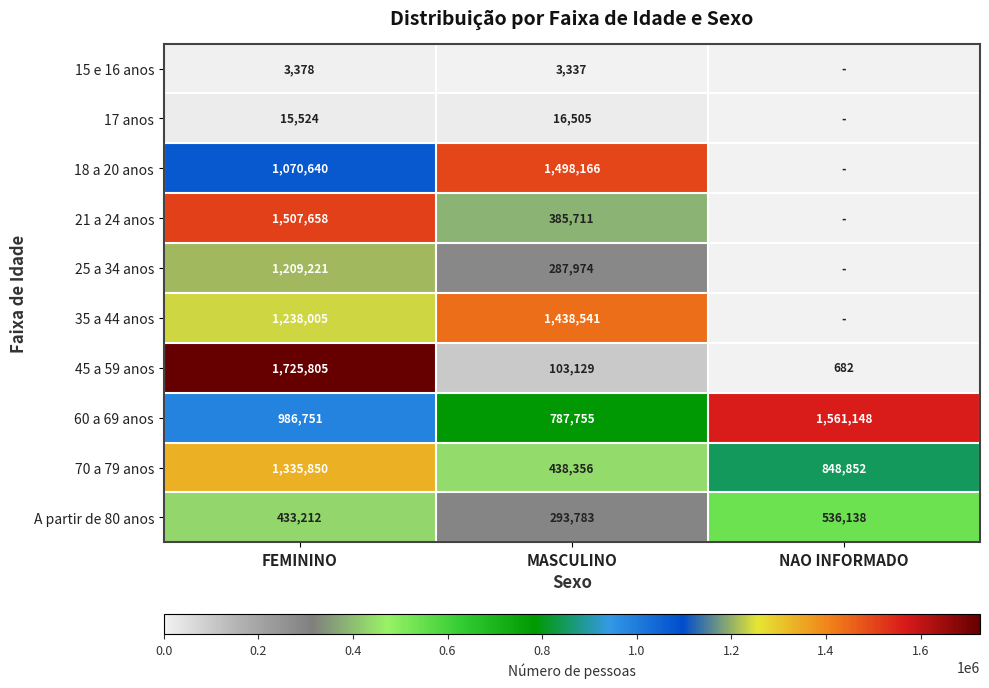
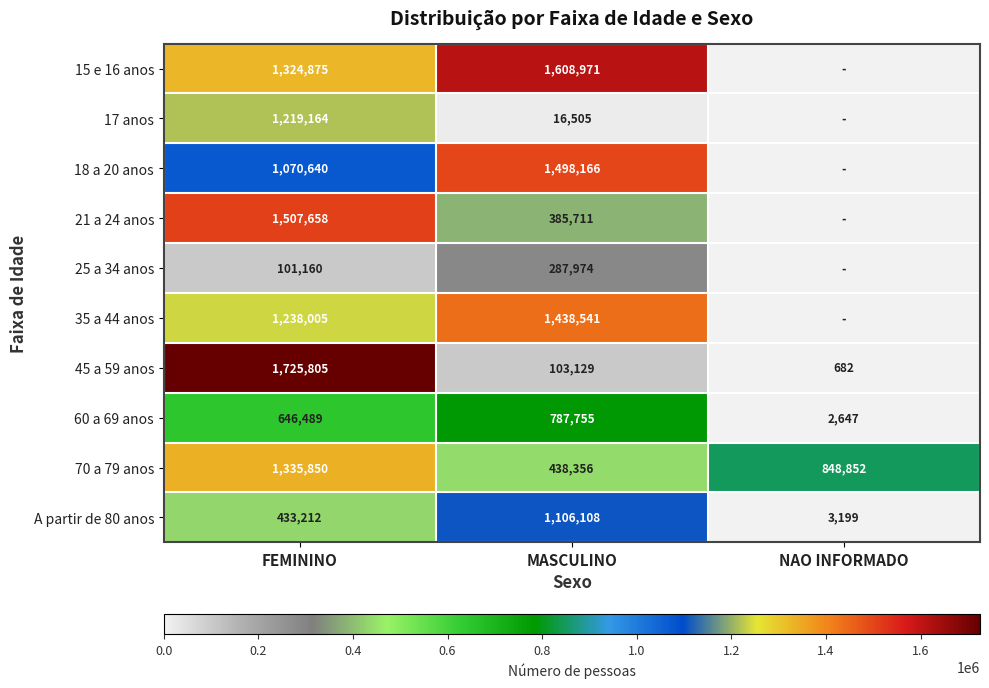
  {
    "15 e 16 anos": {
-     "FEMININO": "3,378",
-     "MASCULINO": "3,337"
+     "FEMININO": "1,324,875",
+     "MASCULINO": "1,608,971"
    },
    "17 anos": {
-     "FEMININO": "15,524",
+     "FEMININO": "1,219,164",
      "MASCULINO": "16,505"
    },
    "18 a 20 anos": {
      "FEMININO": "1,070,640",
      "MASCULINO": "1,498,166"
    },
    "21 a 24 anos": {
      "FEMININO": "1,507,658",
      "MASCULINO": "385,711"
    },
    "25 a 34 anos": {
-     "FEMININO": "1,209,221",
+     "FEMININO": "101,160",
      "MASCULINO": "287,974"
    },
    "35 a 44 anos": {
      "FEMININO": "1,238,005",
      "MASCULINO": "1,438,541"
    },
    "45 a 59 anos": {
      "FEMININO": "1,725,805",
      "MASCULINO": "103,129",
      "NAO INFORMADO": "682"
    },
    "60 a 69 anos": {
-     "FEMININO": "986,751",
+     "FEMININO": "646,489",
      "MASCULINO": "787,755",
-     "NAO INFORMADO": "1,561,148"
+     "NAO INFORMADO": "2,647"
    },
    "70 a 79 anos": {
      "FEMININO": "1,335,850",
      "MASCULINO": "438,356",
      "NAO INFORMADO": "848,852"
    },
    "A partir de 80 anos": {
      "FEMININO": "433,212",
-     "MASCULINO": "293,783",
-     "NAO INFORMADO": "536,138"
+     "MASCULINO": "1,106,108",
+     "NAO INFORMADO": "3,199"
    }
  }
